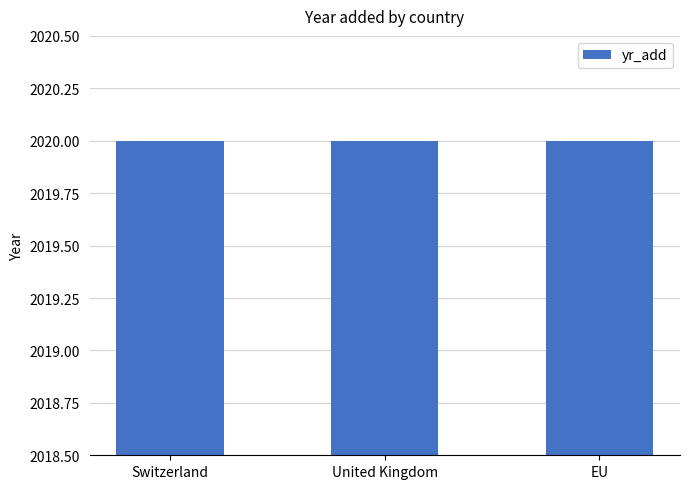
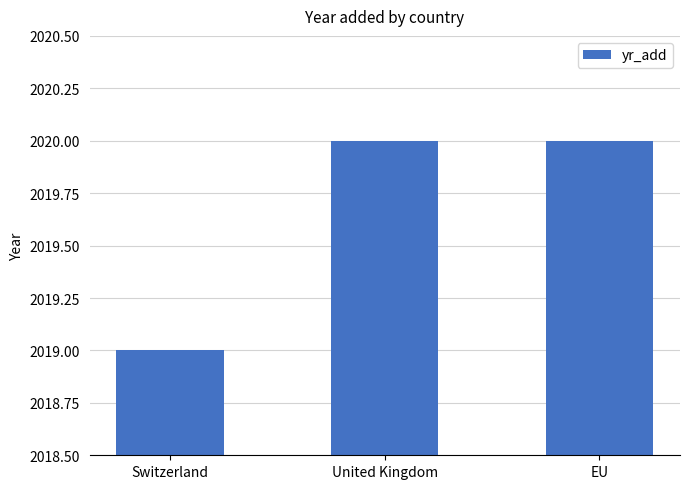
  {
-   "Switzerland": 2020,
+   "Switzerland": 2019,
    "United Kingdom": 2020,
    "EU": 2020
  }
